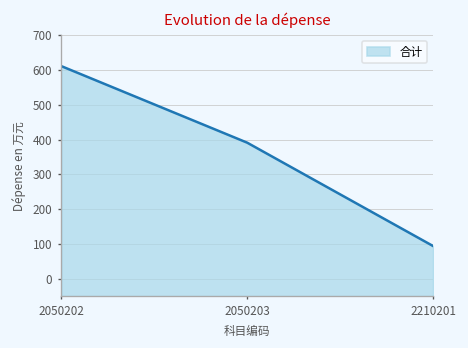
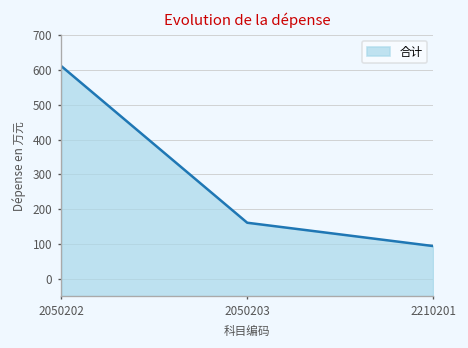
  {
    "2050202": 610,
-   "2050203": 390,
+   "2050203": 160,
    "2210201": 90
  }
